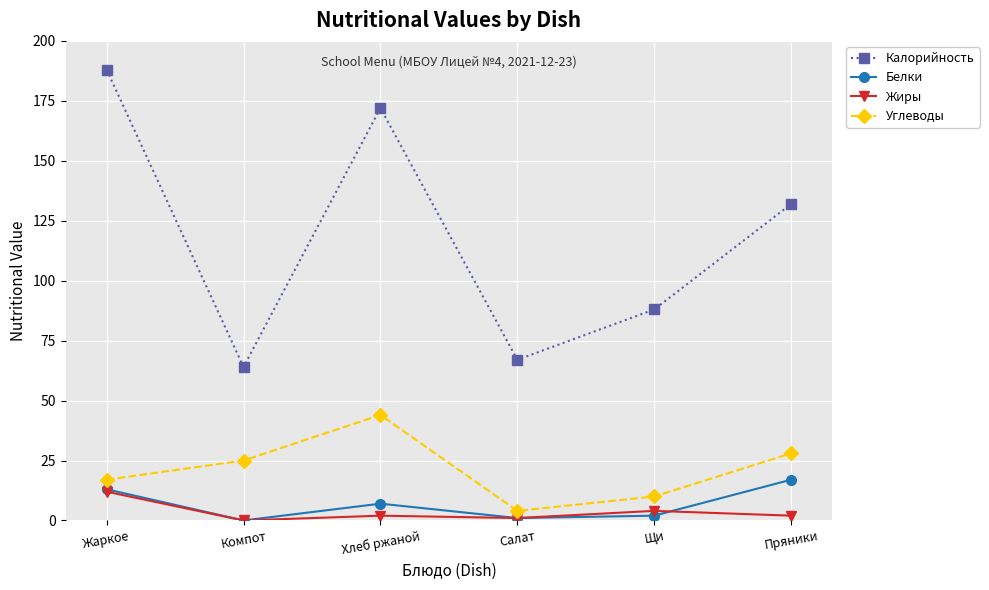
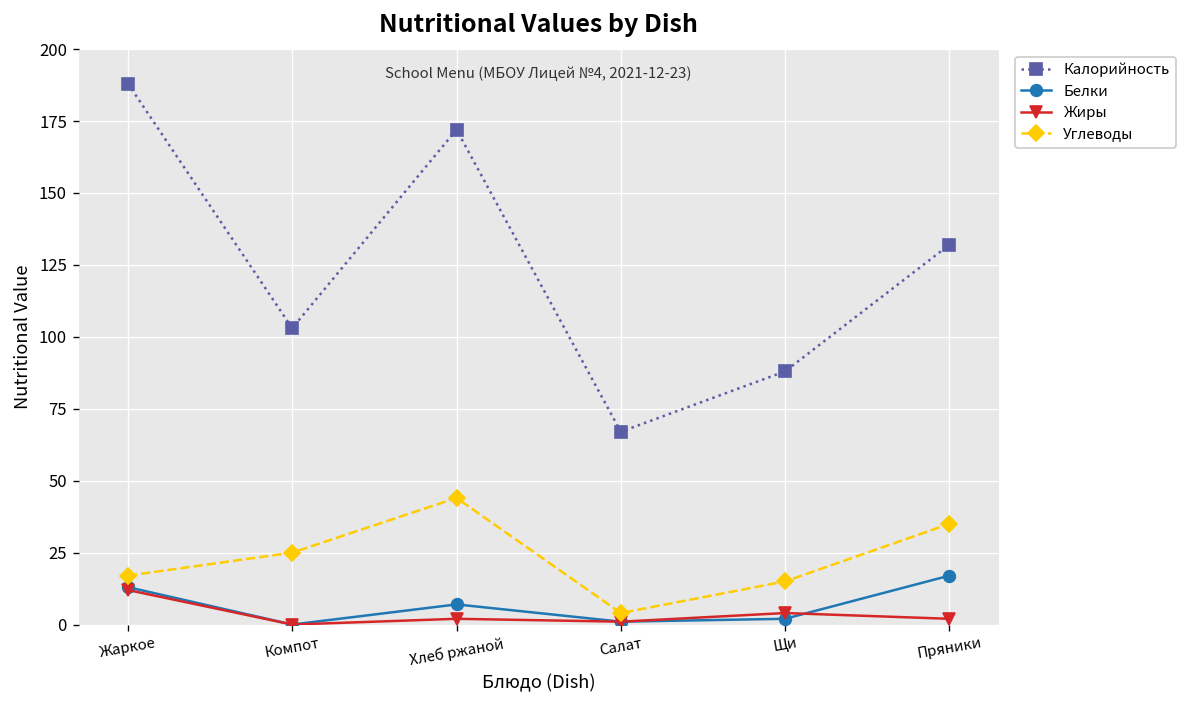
  {
    "Калорийность": {
      "Жаркое": 188,
-     "Компот": 64,
+     "Компот": 103,
      "Хлеб ржаной": 172,
      "Салат": 67,
      "Щи": 88,
      "Пряники": 132
    },
    "Белки": {
      "Хлеб ржаной": 7,
      "Щи": 2,
      "Пряники": 17
    },
    "Жиры": {
      "Хлеб ржаной": 2,
      "Щи": 4,
      "Пряники": 2
    },
    "Углеводы": {
      "Жаркое": 17,
      "Компот": 25,
      "Хлеб ржаной": 44,
      "Салат": 4,
-     "Щи": 10,
-     "Пряники": 28
+     "Щи": 15,
+     "Пряники": 35
    }
  }
